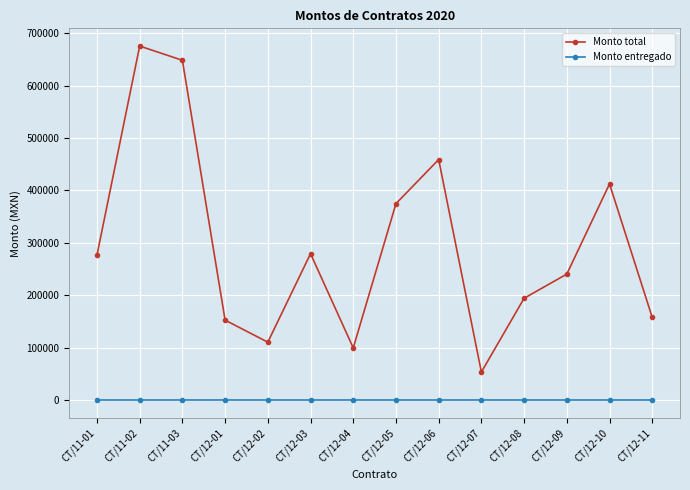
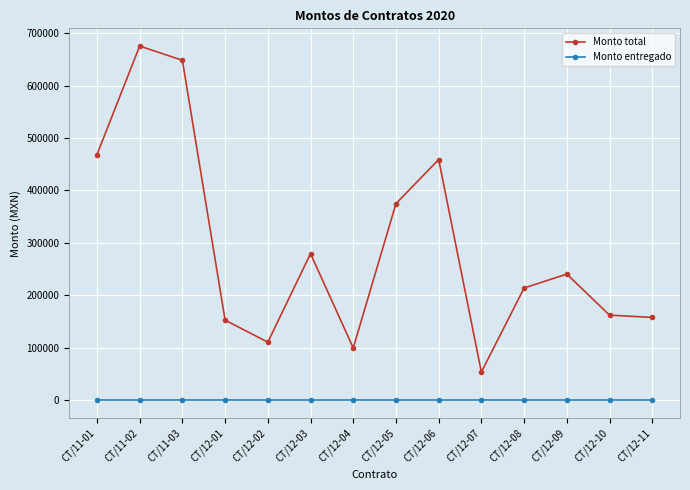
  {
    "Monto total": {
-     "CT/11-01": 280000,
+     "CT/11-01": 470000,
      "CT/11-02": 680000,
      "CT/11-03": 650000,
      "CT/12-01": 150000,
      "CT/12-02": 110000,
      "CT/12-03": 280000,
      "CT/12-04": 100000,
      "CT/12-05": 370000,
      "CT/12-06": 460000,
      "CT/12-07": 50000,
-     "CT/12-08": 190000,
+     "CT/12-08": 210000,
      "CT/12-09": 240000,
-     "CT/12-10": 410000,
+     "CT/12-10": 160000,
      "CT/12-11": 160000
    },
    "Monto entregado": {
      "CT/11-01": 0,
      "CT/11-02": 0,
      "CT/11-03": 0,
      "CT/12-01": 0,
      "CT/12-02": 0,
      "CT/12-03": 0,
      "CT/12-04": 0,
      "CT/12-05": 0,
      "CT/12-06": 0,
      "CT/12-07": 0,
      "CT/12-08": 0,
      "CT/12-09": 0,
      "CT/12-10": 0,
      "CT/12-11": 0
    }
  }
